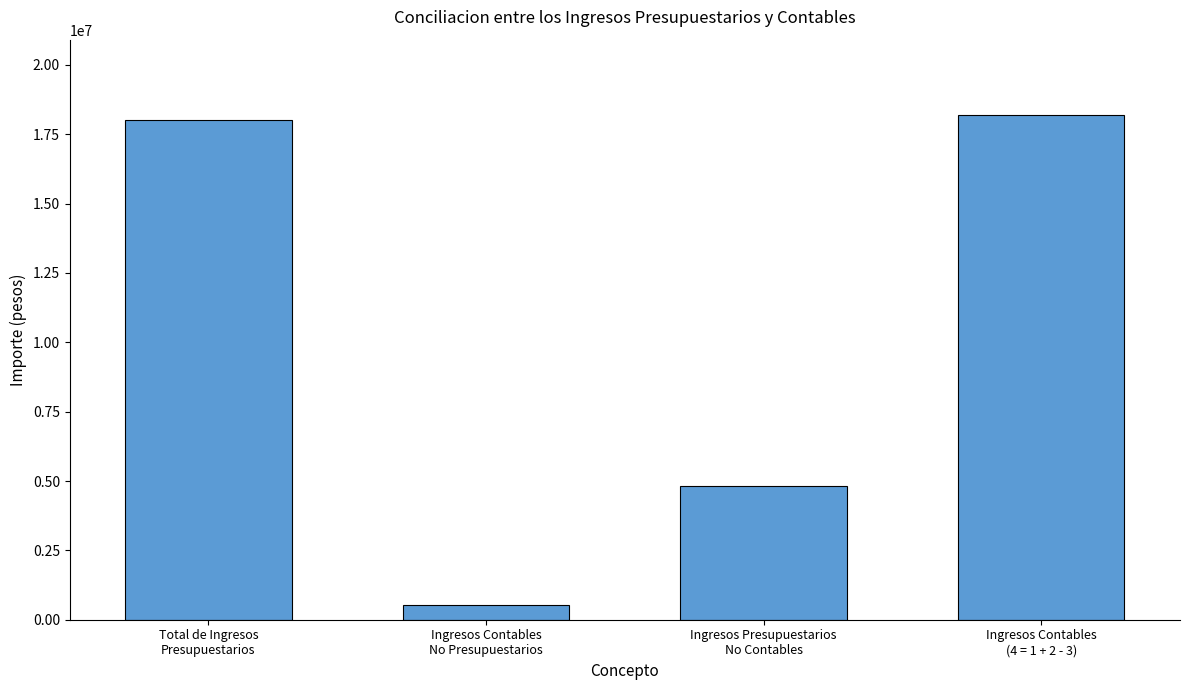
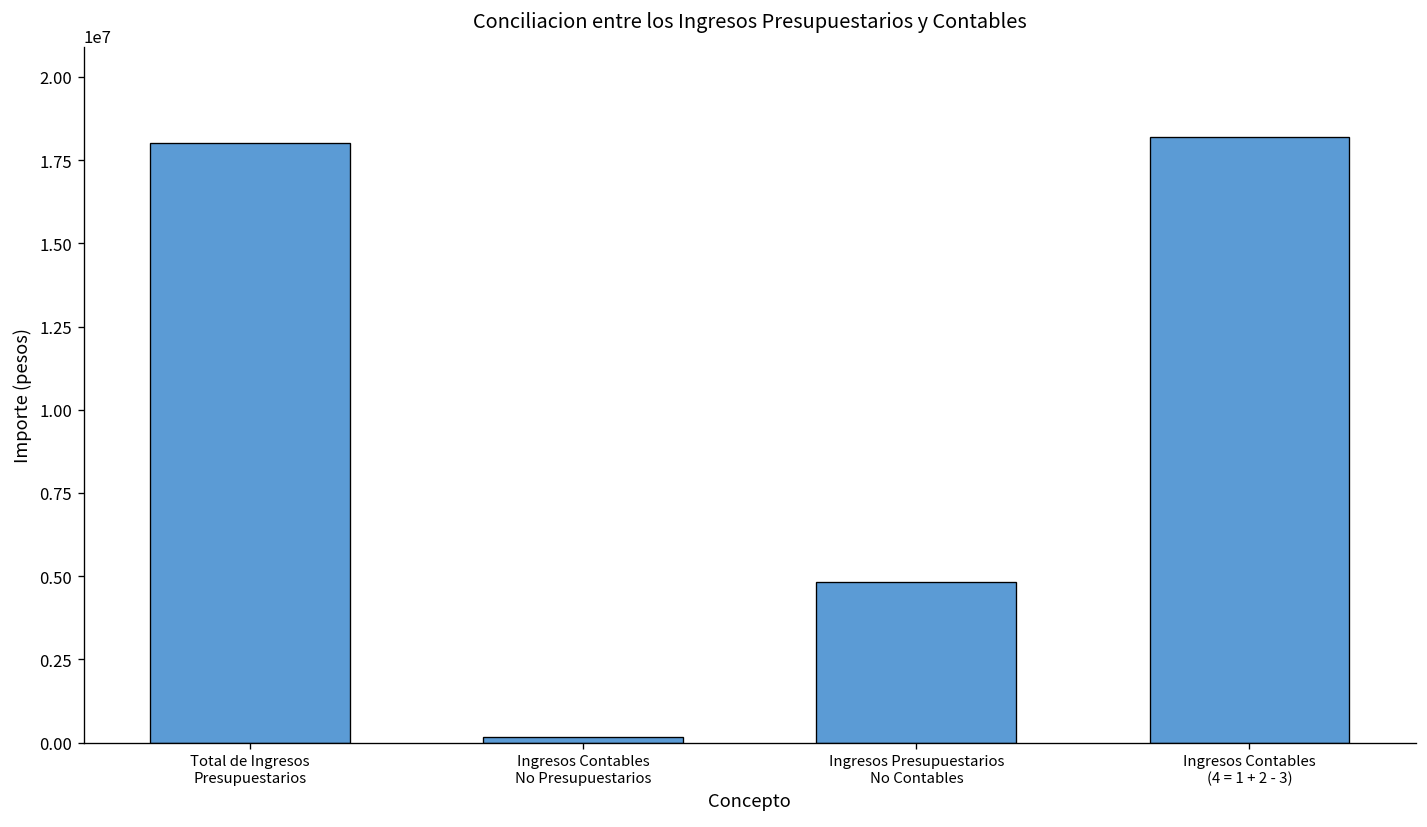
  {
    "Total de Ingresos Presupuestarios": 18000000,
-   "Ingresos Contables No Presupuestarios": 500000,
+   "Ingresos Contables No Presupuestarios": 200000,
    "Ingresos Presupuestarios No Contables": 4800000,
    "Ingresos Contables (4 = 1 + 2 - 3)": 18200000
  }
